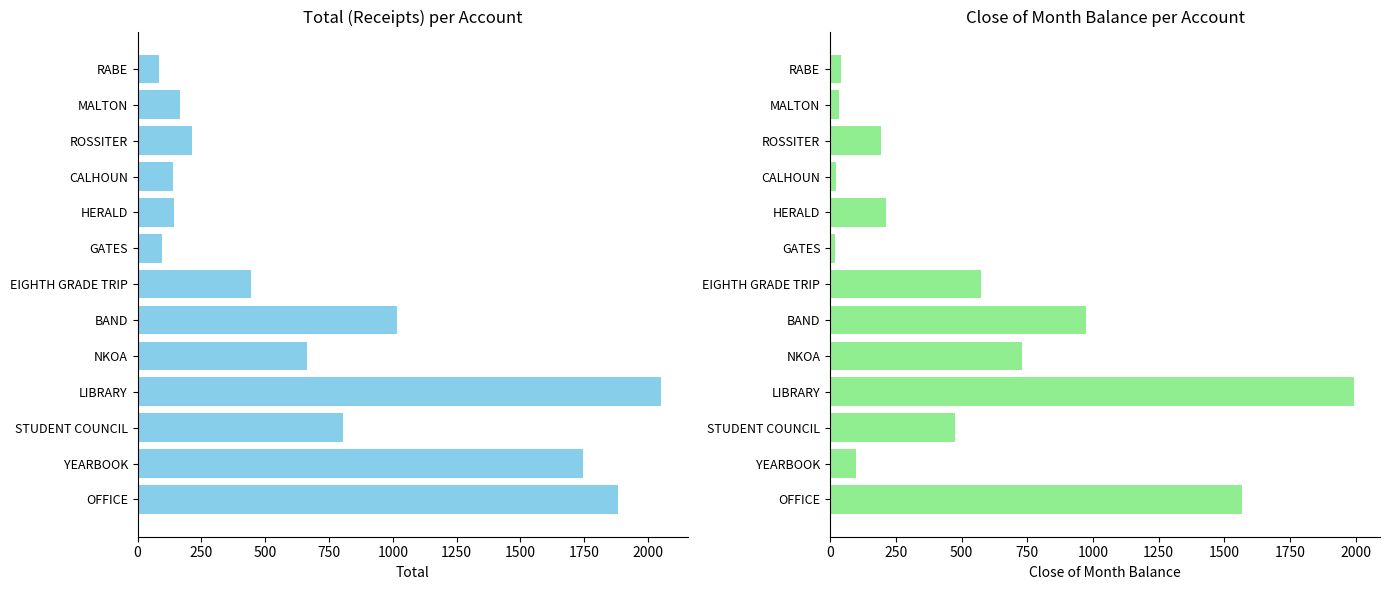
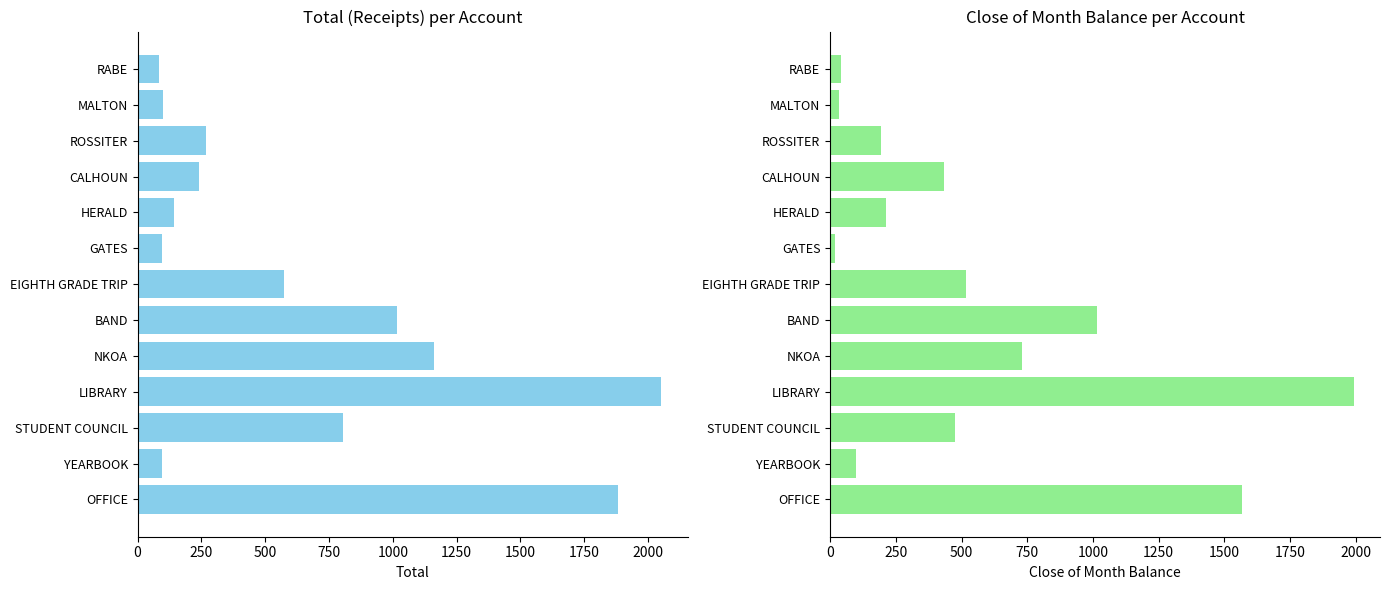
  {
    "Total (Receipts) per Account": {
      "RABE": 80,
-     "MALTON": 170,
-     "ROSSITER": 210,
-     "CALHOUN": 140,
+     "MALTON": 100,
+     "ROSSITER": 270,
+     "CALHOUN": 240,
      "HERALD": 140,
      "GATES": 100,
-     "EIGHTH GRADE TRIP": 440,
+     "EIGHTH GRADE TRIP": 580,
      "BAND": 1020,
-     "NKOA": 660,
+     "NKOA": 1160,
      "LIBRARY": 2050,
      "STUDENT COUNCIL": 800,
-     "YEARBOOK": 1740,
+     "YEARBOOK": 100,
      "OFFICE": 1880
    },
    "Close of Month Balance per Account": {
      "RABE": 40,
      "MALTON": 30,
      "ROSSITER": 190,
-     "CALHOUN": 20,
+     "CALHOUN": 430,
      "HERALD": 210,
      "GATES": 20,
-     "EIGHTH GRADE TRIP": 580,
-     "BAND": 970,
+     "EIGHTH GRADE TRIP": 520,
+     "BAND": 1020,
      "NKOA": 730,
      "LIBRARY": 1990,
      "STUDENT COUNCIL": 480,
      "YEARBOOK": 100,
      "OFFICE": 1570
    }
  }
